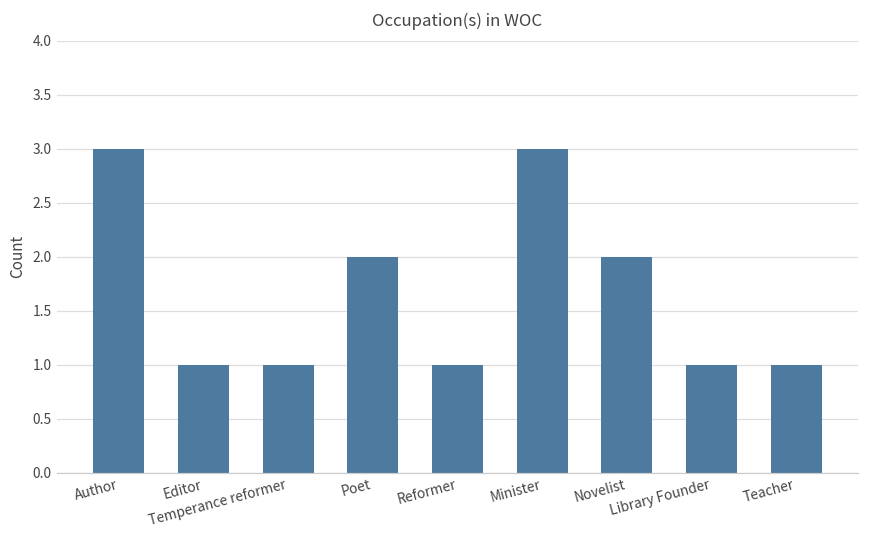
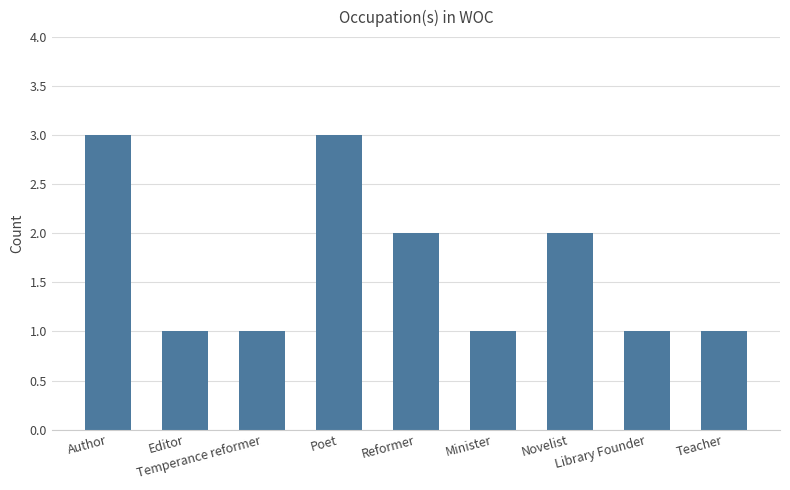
  {
    "Author": 3,
    "Editor": 1,
    "Temperance reformer": 1,
-   "Poet": 2,
-   "Reformer": 1,
-   "Minister": 3,
+   "Poet": 3,
+   "Reformer": 2,
+   "Minister": 1,
    "Novelist": 2,
    "Library Founder": 1,
    "Teacher": 1
  }
